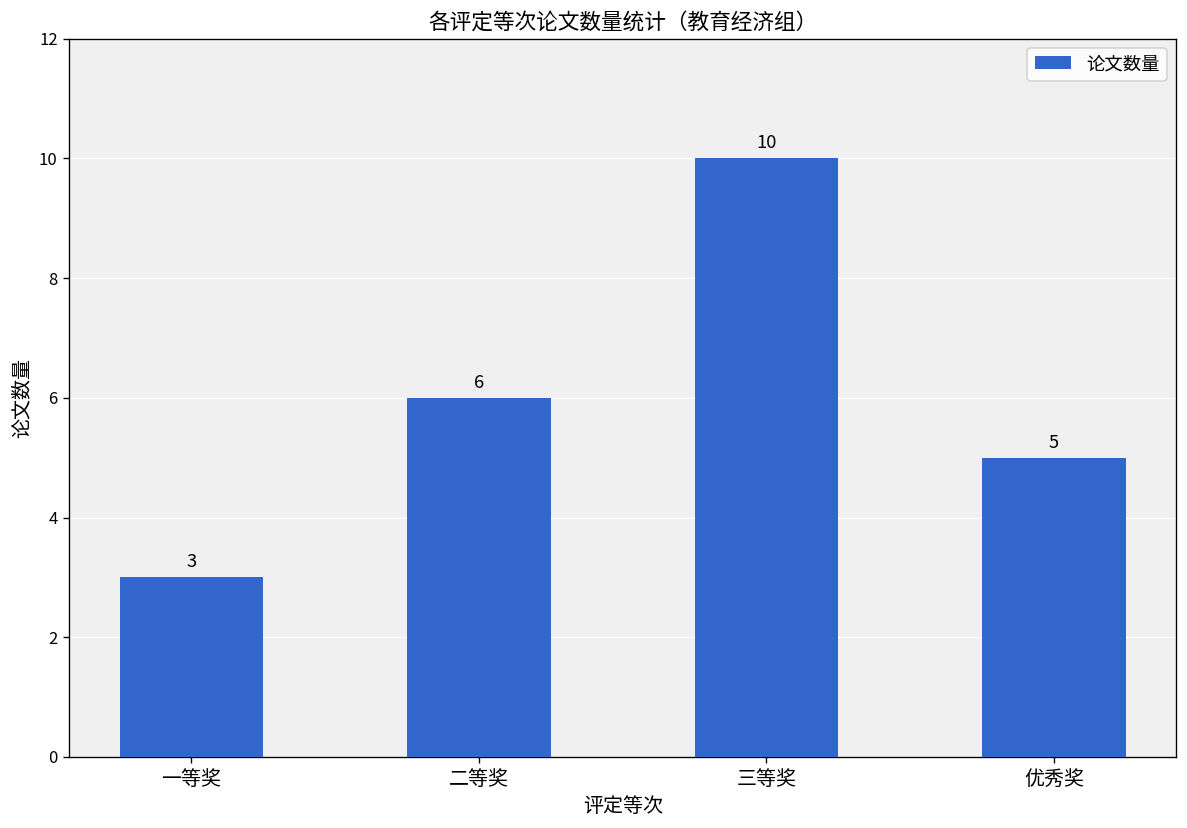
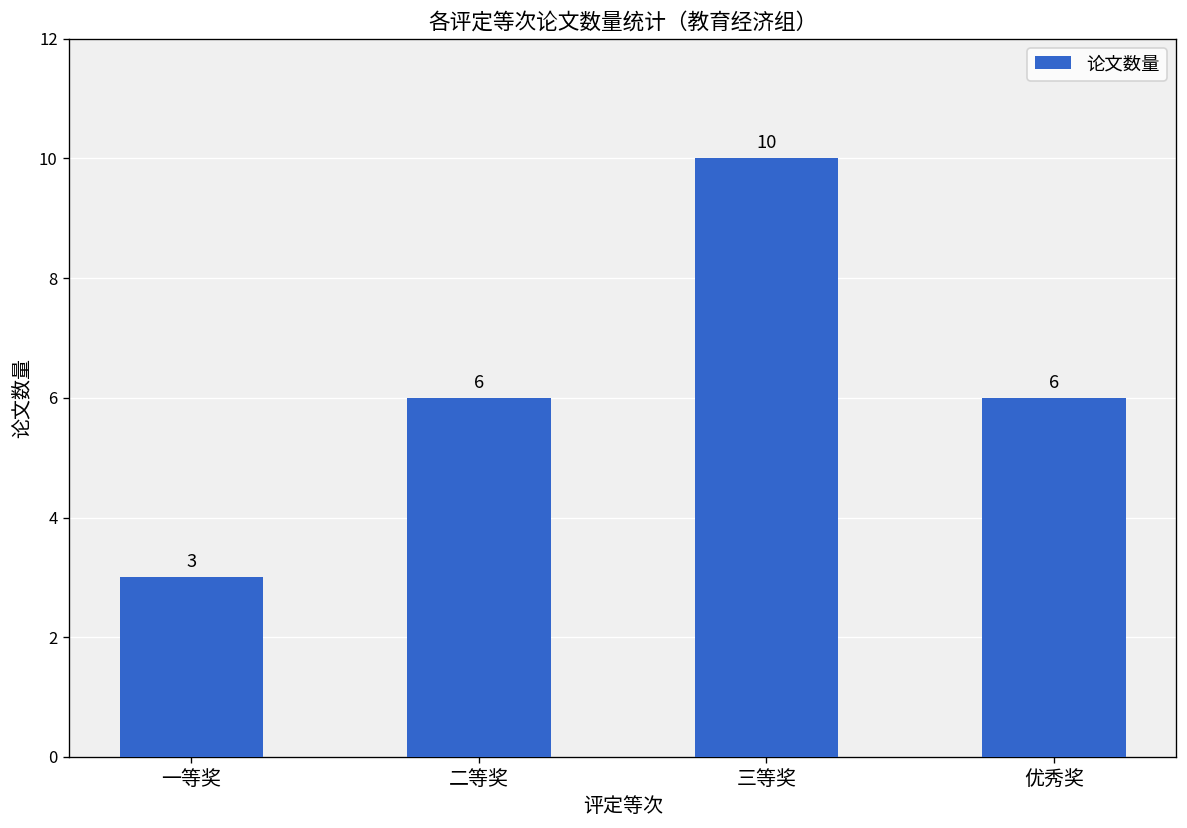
  {
    "一等奖": 3,
    "二等奖": 6,
    "三等奖": 10,
-   "优秀奖": 5
+   "优秀奖": 6
  }
